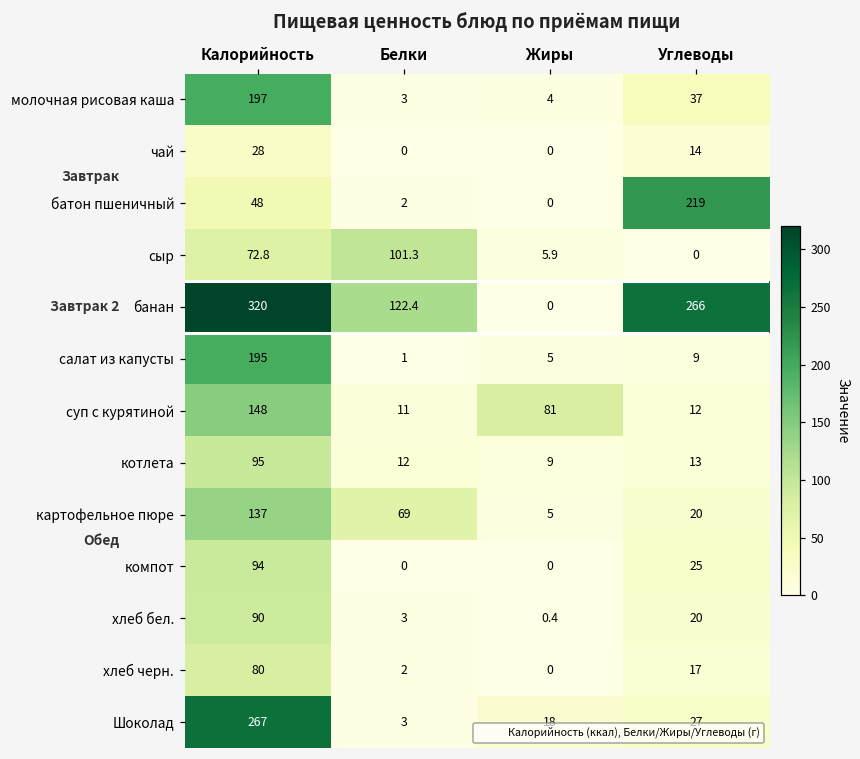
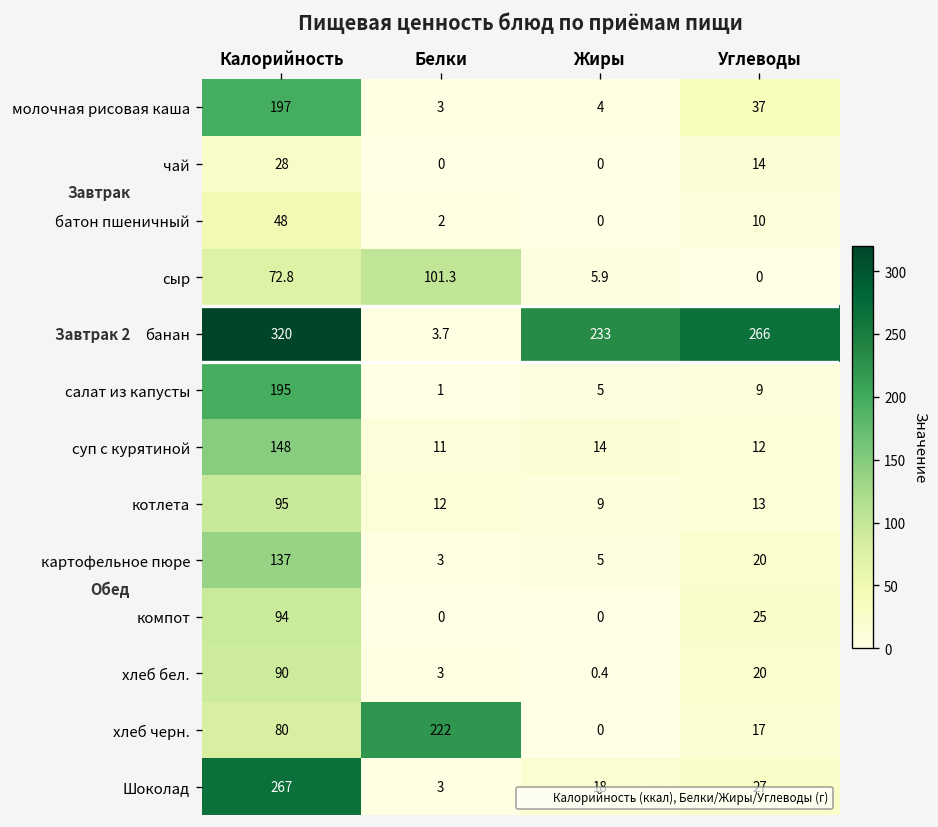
  {
    "молочная рисовая каша": {
      "Калорийность": 197,
      "Белки": 3,
      "Жиры": 4,
      "Углеводы": 37
    },
    "чай": {
      "Калорийность": 28,
      "Белки": 0,
      "Жиры": 0,
      "Углеводы": 14
    },
    "батон пшеничный": {
      "Калорийность": 48,
      "Белки": 2,
      "Жиры": 0,
-     "Углеводы": 219
+     "Углеводы": 10
    },
    "сыр": {
      "Калорийность": 72.8,
      "Белки": 101.3,
      "Жиры": 5.9,
      "Углеводы": 0
    },
    "банан": {
      "Калорийность": 320,
-     "Белки": 122.4,
-     "Жиры": 0,
+     "Белки": 3.7,
+     "Жиры": 233,
      "Углеводы": 266
    },
    "салат из капусты": {
      "Калорийность": 195,
      "Белки": 1,
      "Жиры": 5,
      "Углеводы": 9
    },
    "суп с курятиной": {
      "Калорийность": 148,
      "Белки": 11,
-     "Жиры": 81,
+     "Жиры": 14,
      "Углеводы": 12
    },
    "котлета": {
      "Калорийность": 95,
      "Белки": 12,
      "Жиры": 9,
      "Углеводы": 13
    },
    "картофельное пюре": {
      "Калорийность": 137,
-     "Белки": 69,
+     "Белки": 3,
      "Жиры": 5,
      "Углеводы": 20
    },
    "компот": {
      "Калорийность": 94,
      "Белки": 0,
      "Жиры": 0,
      "Углеводы": 25
    },
    "хлеб бел.": {
      "Калорийность": 90,
      "Белки": 3,
      "Жиры": 0.4,
      "Углеводы": 20
    },
    "хлеб черн.": {
      "Калорийность": 80,
-     "Белки": 2,
+     "Белки": 222,
      "Жиры": 0,
      "Углеводы": 17
    },
    "Шоколад": {
      "Калорийность": 267,
      "Белки": 3
    }
  }
